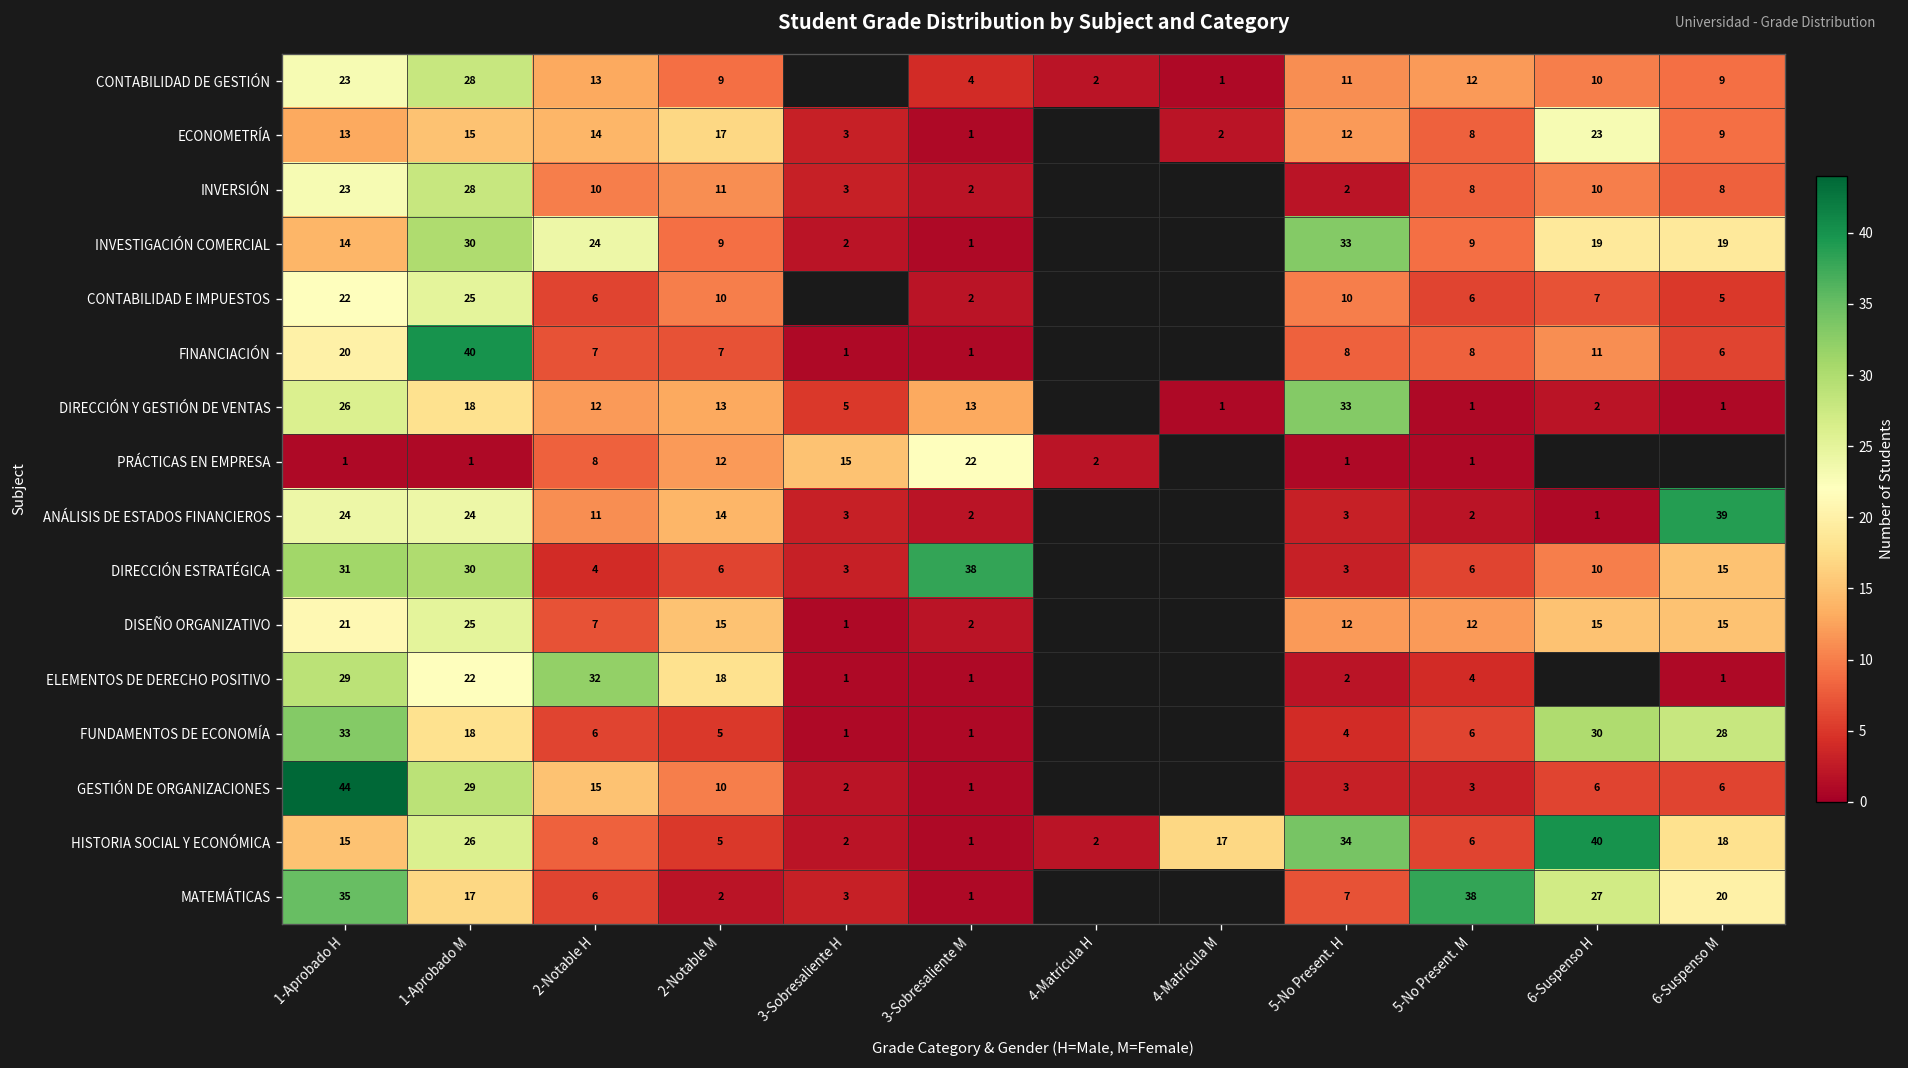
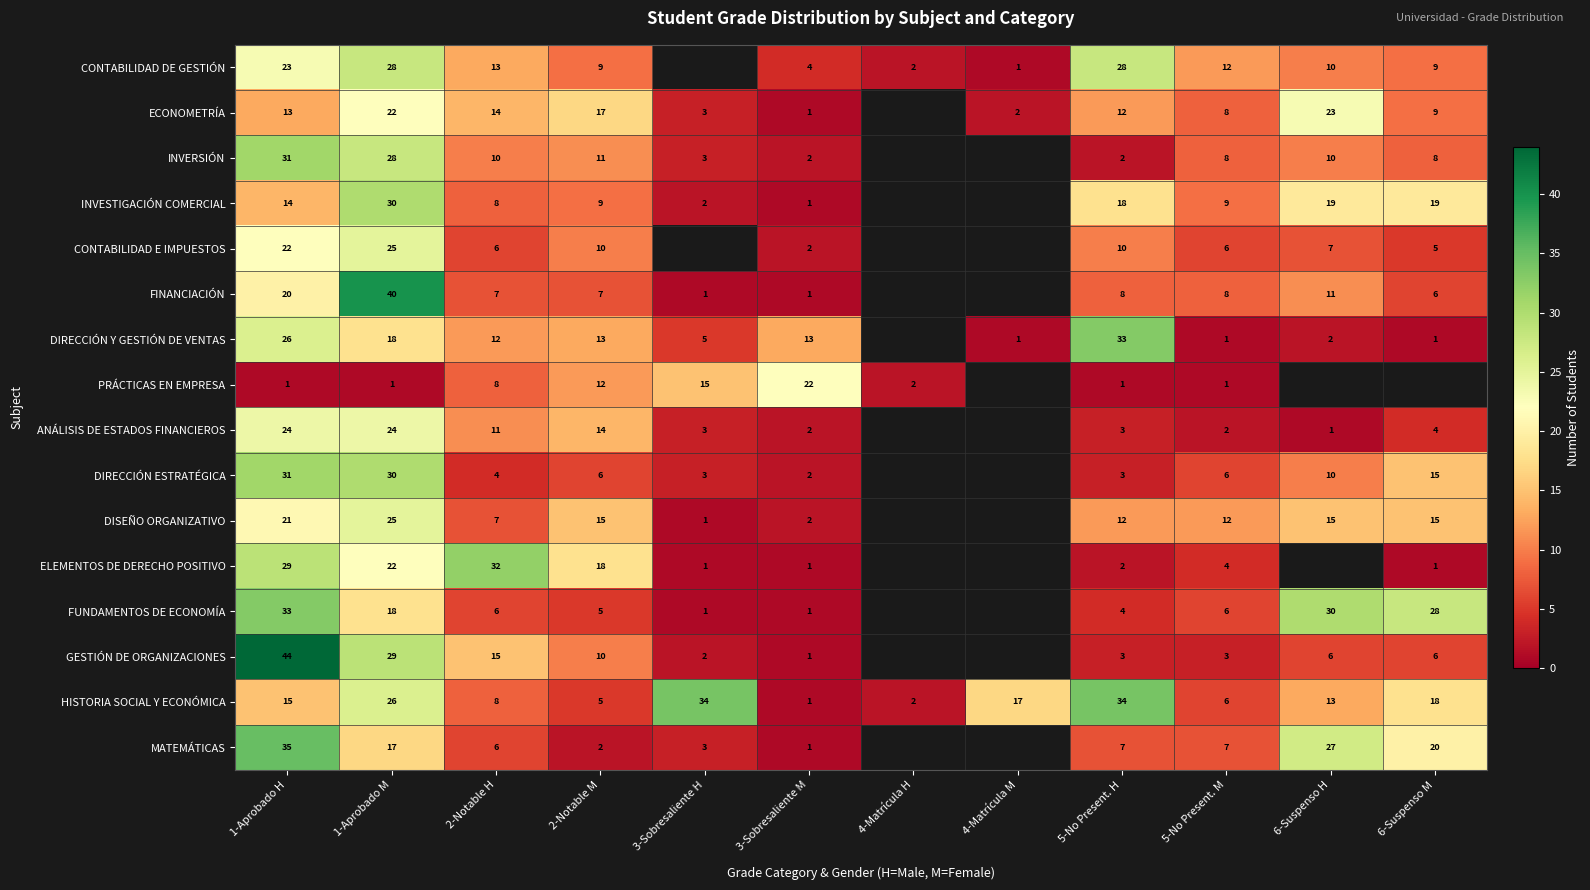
  {
    "CONTABILIDAD DE GESTIÓN": {
      "1-Aprobado H": 23,
      "1-Aprobado M": 28,
      "2-Notable H": 13,
      "2-Notable M": 9,
      "3-Sobresaliente M": 4,
      "4-Matrícula H": 2,
      "4-Matrícula M": 1,
-     "5-No Present. H": 11,
+     "5-No Present. H": 28,
      "5-No Present. M": 12,
      "6-Suspenso H": 10,
      "6-Suspenso M": 9
    },
    "ECONOMETRÍA": {
      "1-Aprobado H": 13,
-     "1-Aprobado M": 15,
+     "1-Aprobado M": 22,
      "2-Notable H": 14,
      "2-Notable M": 17,
      "3-Sobresaliente H": 3,
      "3-Sobresaliente M": 1,
      "4-Matrícula M": 2,
      "5-No Present. H": 12,
      "5-No Present. M": 8,
      "6-Suspenso H": 23,
      "6-Suspenso M": 9
    },
    "INVERSIÓN": {
-     "1-Aprobado H": 23,
+     "1-Aprobado H": 31,
      "1-Aprobado M": 28,
      "2-Notable H": 10,
      "2-Notable M": 11,
      "3-Sobresaliente H": 3,
      "3-Sobresaliente M": 2,
      "5-No Present. H": 2,
      "5-No Present. M": 8,
      "6-Suspenso H": 10,
      "6-Suspenso M": 8
    },
    "INVESTIGACIÓN COMERCIAL": {
      "1-Aprobado H": 14,
      "1-Aprobado M": 30,
-     "2-Notable H": 24,
+     "2-Notable H": 8,
      "2-Notable M": 9,
      "3-Sobresaliente H": 2,
      "3-Sobresaliente M": 1,
-     "5-No Present. H": 33,
+     "5-No Present. H": 18,
      "5-No Present. M": 9,
      "6-Suspenso H": 19,
      "6-Suspenso M": 19
    },
    "CONTABILIDAD E IMPUESTOS": {
      "1-Aprobado H": 22,
      "1-Aprobado M": 25,
      "2-Notable H": 6,
      "2-Notable M": 10,
      "3-Sobresaliente M": 2,
      "5-No Present. H": 10,
      "5-No Present. M": 6,
      "6-Suspenso H": 7,
      "6-Suspenso M": 5
    },
    "FINANCIACIÓN": {
      "1-Aprobado H": 20,
      "1-Aprobado M": 40,
      "2-Notable H": 7,
      "2-Notable M": 7,
      "3-Sobresaliente H": 1,
      "3-Sobresaliente M": 1,
      "5-No Present. H": 8,
      "5-No Present. M": 8,
      "6-Suspenso H": 11,
      "6-Suspenso M": 6
    },
    "DIRECCIÓN Y GESTIÓN DE VENTAS": {
      "1-Aprobado H": 26,
      "1-Aprobado M": 18,
      "2-Notable H": 12,
      "2-Notable M": 13,
      "3-Sobresaliente H": 5,
      "3-Sobresaliente M": 13,
      "4-Matrícula M": 1,
      "5-No Present. H": 33,
      "5-No Present. M": 1,
      "6-Suspenso H": 2,
      "6-Suspenso M": 1
    },
    "PRÁCTICAS EN EMPRESA": {
      "1-Aprobado H": 1,
      "1-Aprobado M": 1,
      "2-Notable H": 8,
      "2-Notable M": 12,
      "3-Sobresaliente H": 15,
      "3-Sobresaliente M": 22,
      "4-Matrícula H": 2,
      "5-No Present. H": 1,
      "5-No Present. M": 1
    },
    "ANÁLISIS DE ESTADOS FINANCIEROS": {
      "1-Aprobado H": 24,
      "1-Aprobado M": 24,
      "2-Notable H": 11,
      "2-Notable M": 14,
      "3-Sobresaliente H": 3,
      "3-Sobresaliente M": 2,
      "5-No Present. H": 3,
      "5-No Present. M": 2,
      "6-Suspenso H": 1,
-     "6-Suspenso M": 39
+     "6-Suspenso M": 4
    },
    "DIRECCIÓN ESTRATÉGICA": {
      "1-Aprobado H": 31,
      "1-Aprobado M": 30,
      "2-Notable H": 4,
      "2-Notable M": 6,
      "3-Sobresaliente H": 3,
-     "3-Sobresaliente M": 38,
+     "3-Sobresaliente M": 2,
      "5-No Present. H": 3,
      "5-No Present. M": 6,
      "6-Suspenso H": 10,
      "6-Suspenso M": 15
    },
    "DISEÑO ORGANIZATIVO": {
      "1-Aprobado H": 21,
      "1-Aprobado M": 25,
      "2-Notable H": 7,
      "2-Notable M": 15,
      "3-Sobresaliente H": 1,
      "3-Sobresaliente M": 2,
      "5-No Present. H": 12,
      "5-No Present. M": 12,
      "6-Suspenso H": 15,
      "6-Suspenso M": 15
    },
    "ELEMENTOS DE DERECHO POSITIVO": {
      "1-Aprobado H": 29,
      "1-Aprobado M": 22,
      "2-Notable H": 32,
      "2-Notable M": 18,
      "3-Sobresaliente H": 1,
      "3-Sobresaliente M": 1,
      "5-No Present. H": 2,
      "5-No Present. M": 4,
      "6-Suspenso M": 1
    },
    "FUNDAMENTOS DE ECONOMÍA": {
      "1-Aprobado H": 33,
      "1-Aprobado M": 18,
      "2-Notable H": 6,
      "2-Notable M": 5,
      "3-Sobresaliente H": 1,
      "3-Sobresaliente M": 1,
      "5-No Present. H": 4,
      "5-No Present. M": 6,
      "6-Suspenso H": 30,
      "6-Suspenso M": 28
    },
    "GESTIÓN DE ORGANIZACIONES": {
      "1-Aprobado H": 44,
      "1-Aprobado M": 29,
      "2-Notable H": 15,
      "2-Notable M": 10,
      "3-Sobresaliente H": 2,
      "3-Sobresaliente M": 1,
      "5-No Present. H": 3,
      "5-No Present. M": 3,
      "6-Suspenso H": 6,
      "6-Suspenso M": 6
    },
    "HISTORIA SOCIAL Y ECONÓMICA": {
      "1-Aprobado H": 15,
      "1-Aprobado M": 26,
      "2-Notable H": 8,
      "2-Notable M": 5,
-     "3-Sobresaliente H": 2,
+     "3-Sobresaliente H": 34,
      "3-Sobresaliente M": 1,
      "4-Matrícula H": 2,
      "4-Matrícula M": 17,
      "5-No Present. H": 34,
      "5-No Present. M": 6,
-     "6-Suspenso H": 40,
+     "6-Suspenso H": 13,
      "6-Suspenso M": 18
    },
    "MATEMÁTICAS": {
      "1-Aprobado H": 35,
      "1-Aprobado M": 17,
      "2-Notable H": 6,
      "2-Notable M": 2,
      "3-Sobresaliente H": 3,
      "3-Sobresaliente M": 1,
      "5-No Present. H": 7,
-     "5-No Present. M": 38,
+     "5-No Present. M": 7,
      "6-Suspenso H": 27,
      "6-Suspenso M": 20
    }
  }
